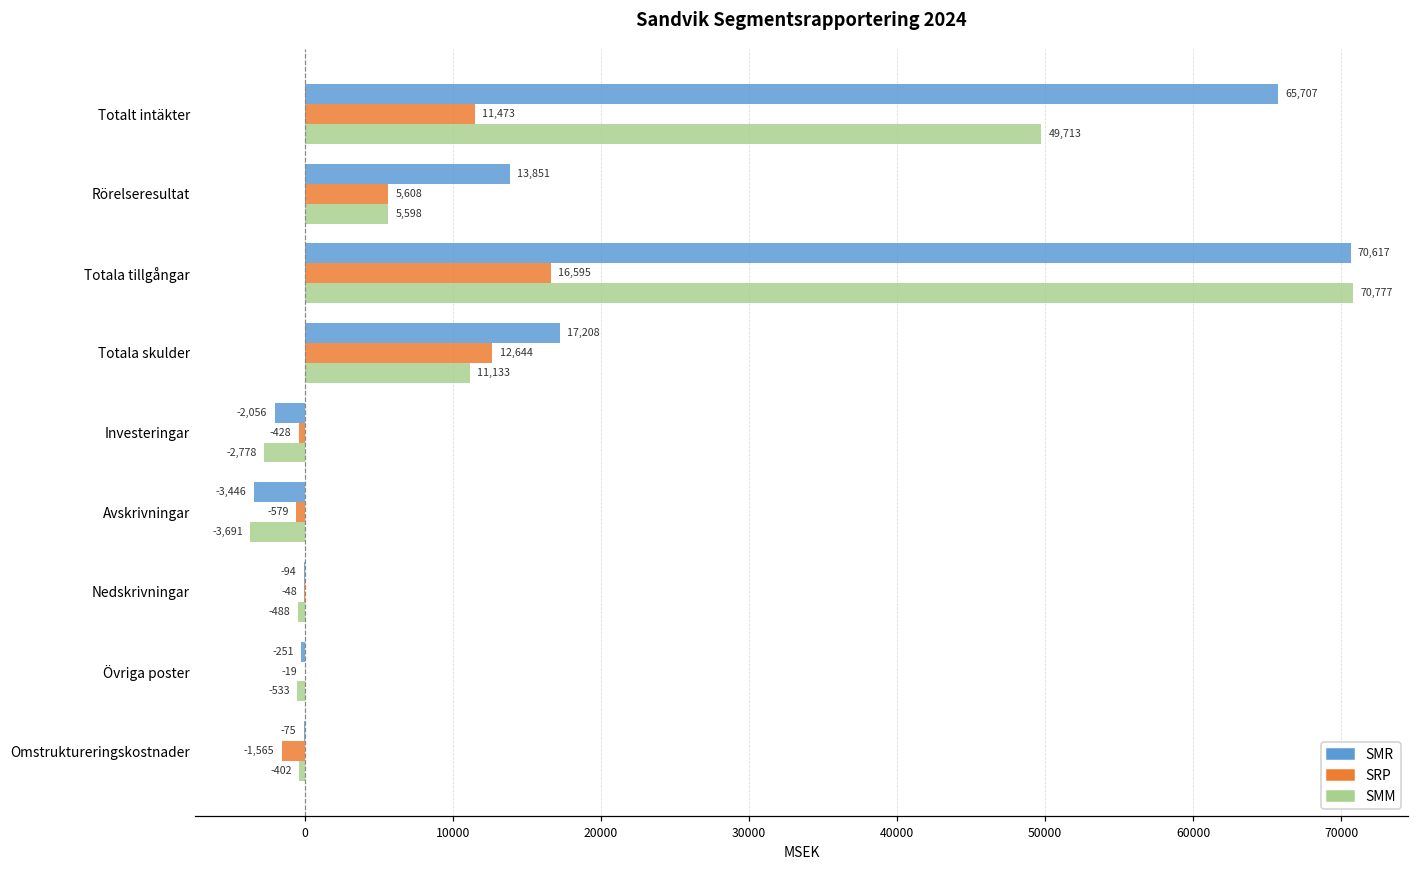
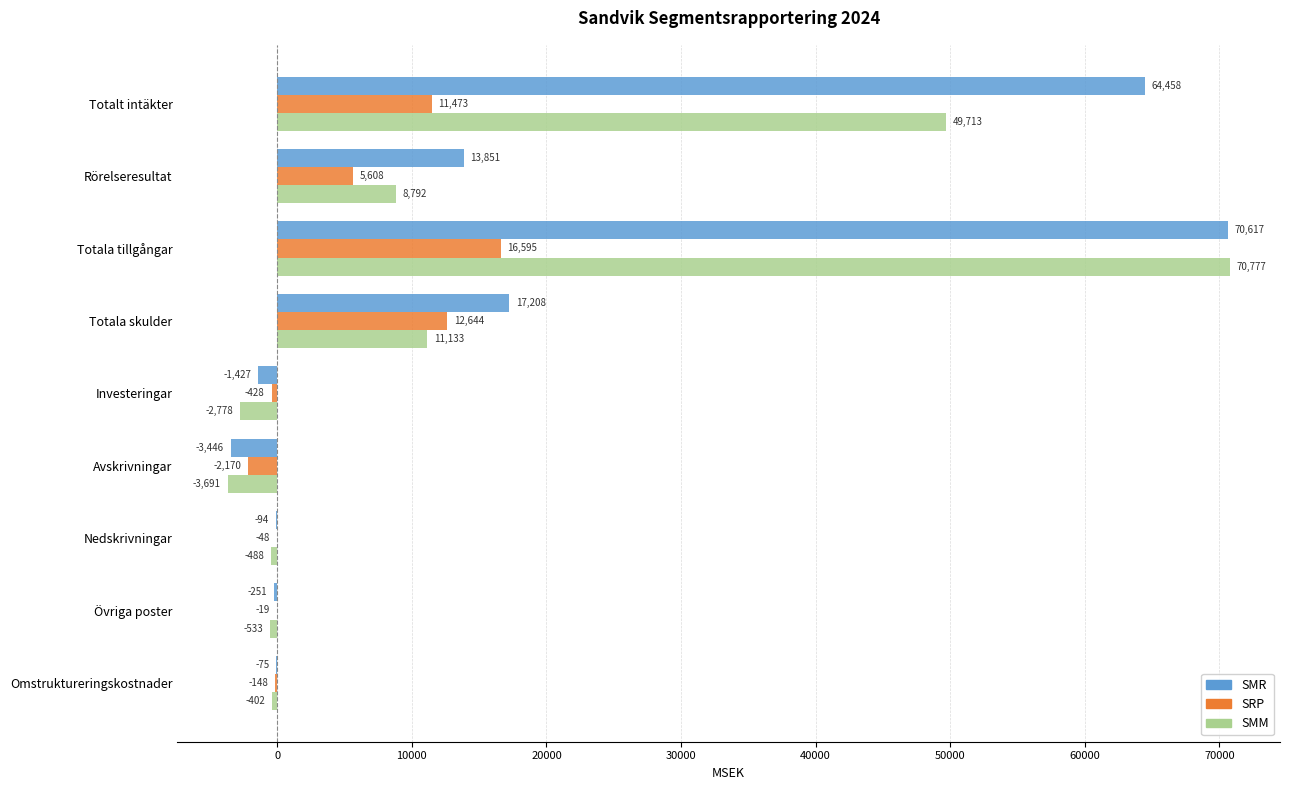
  {
    "SMR": {
-     "Totalt intäkter": "65,707",
+     "Totalt intäkter": "64,458",
      "Rörelseresultat": "13,851",
      "Totala tillgångar": "70,617",
      "Totala skulder": "17,208",
-     "Investeringar": "-2,056",
+     "Investeringar": "-1,427",
      "Avskrivningar": "-3,446",
      "Nedskrivningar": "-94",
      "Övriga poster": "-251",
      "Omstruktureringskostnader": "-75"
    },
    "SRP": {
      "Totalt intäkter": "11,473",
      "Rörelseresultat": "5,608",
      "Totala tillgångar": "16,595",
      "Totala skulder": "12,644",
      "Investeringar": "-428",
-     "Avskrivningar": "-579",
+     "Avskrivningar": "-2,170",
      "Nedskrivningar": "-48",
      "Övriga poster": "-19",
-     "Omstruktureringskostnader": "-1,565"
+     "Omstruktureringskostnader": "-148"
    },
    "SMM": {
      "Totalt intäkter": "49,713",
-     "Rörelseresultat": "5,598",
+     "Rörelseresultat": "8,792",
      "Totala tillgångar": "70,777",
      "Totala skulder": "11,133",
      "Investeringar": "-2,778",
      "Avskrivningar": "-3,691",
      "Nedskrivningar": "-488",
      "Övriga poster": "-533",
      "Omstruktureringskostnader": "-402"
    }
  }
